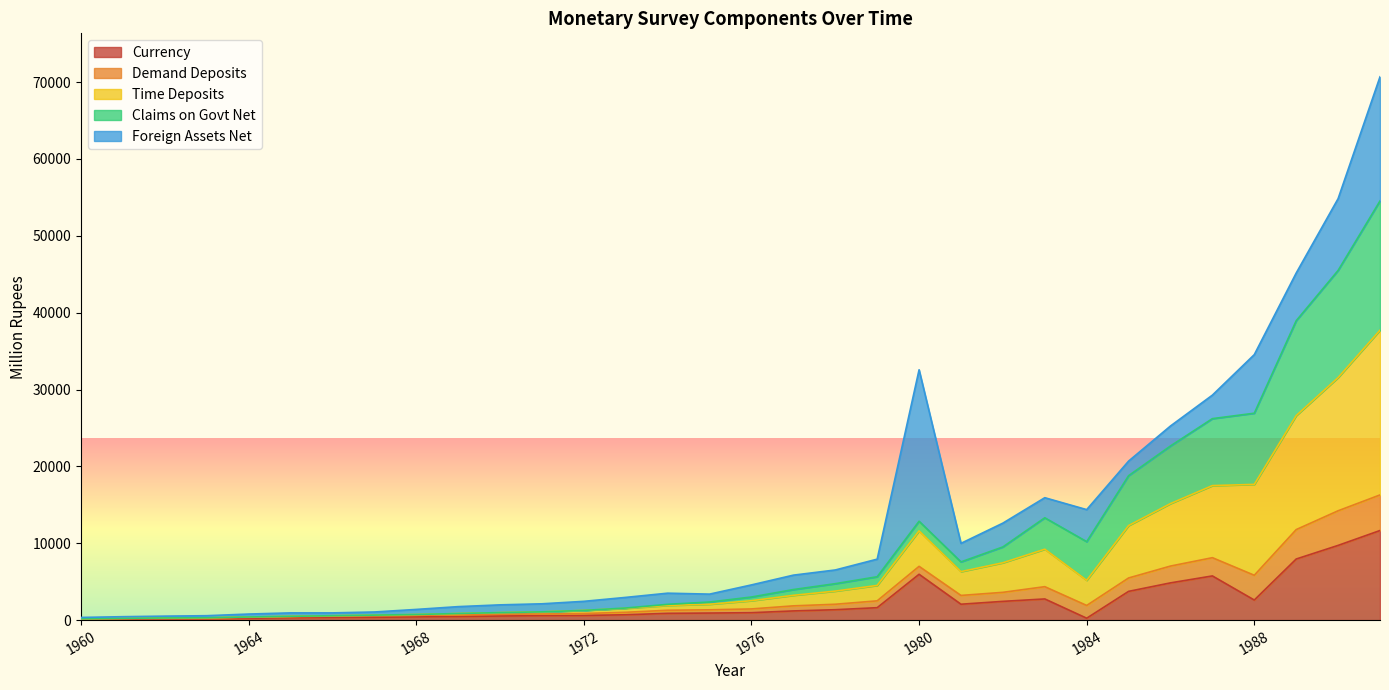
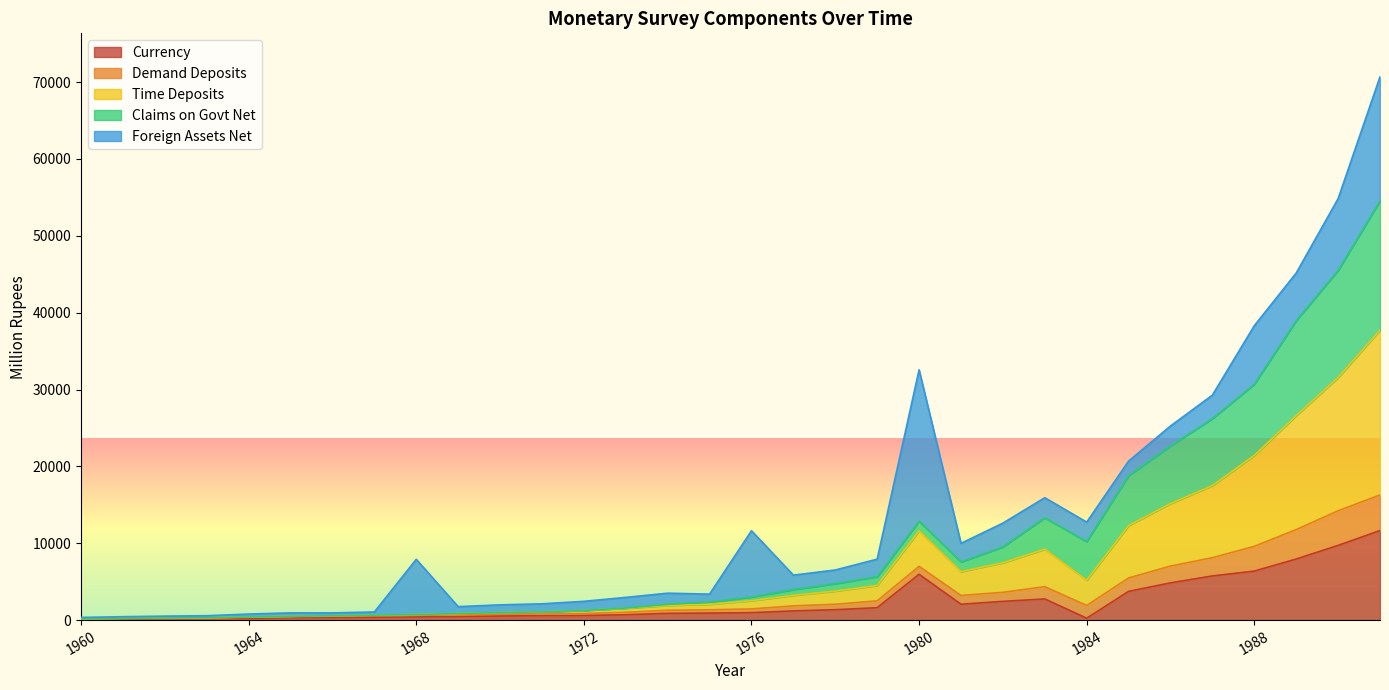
  {
    "Currency": {
      "1976": 1000,
      "1980": 6000,
      "1984": 0,
-     "1988": 3000
+     "1988": 6000
    },
    "Demand Deposits": {
      "1976": 0,
      "1980": 1000,
      "1984": 2000,
      "1988": 3000
    },
    "Time Deposits": {
      "1976": 1000,
      "1980": 5000,
      "1984": 3000,
      "1988": 12000
    },
    "Claims on Govt Net": {
      "1976": 0,
      "1980": 1000,
      "1984": 5000,
      "1988": 9000
    },
    "Foreign Assets Net": {
      "1964": 0,
-     "1968": 1000,
+     "1968": 7000,
      "1972": 1000,
-     "1976": 2000,
+     "1976": 9000,
      "1980": 20000,
-     "1984": 4000,
+     "1984": 3000,
      "1988": 8000
    }
  }
